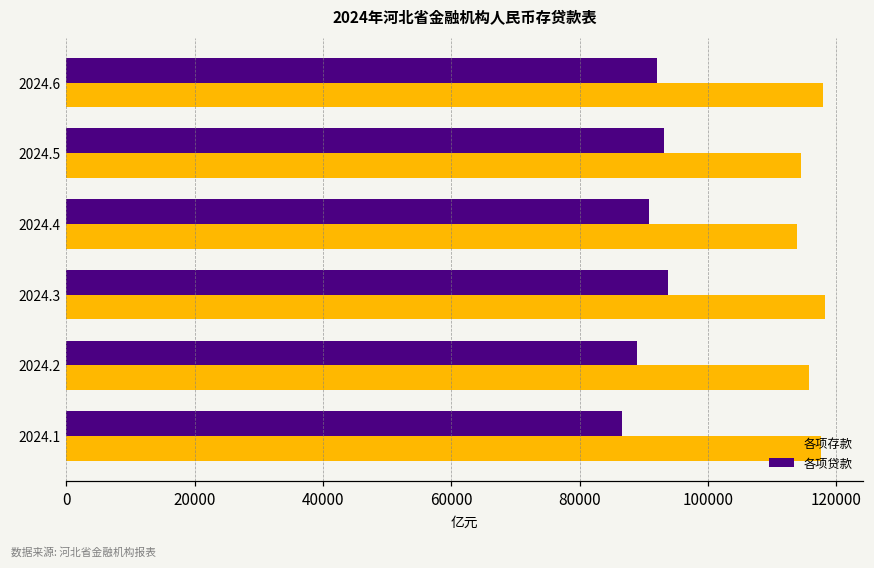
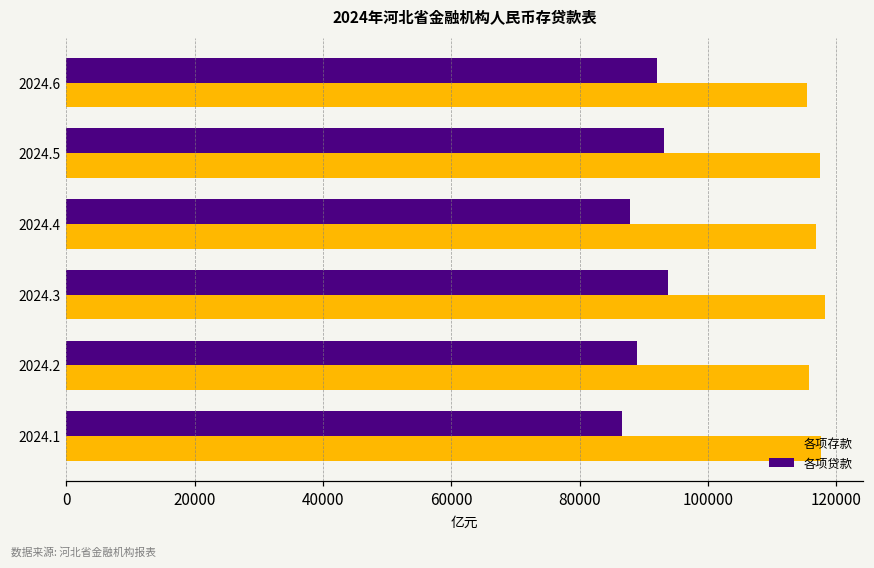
  {
    "各项存款": {
-     "2024.6": 118000,
-     "2024.5": 114000,
-     "2024.4": 114000,
+     "2024.6": 115000,
+     "2024.5": 117000,
+     "2024.4": 117000,
      "2024.3": 118000,
      "2024.2": 116000,
      "2024.1": 118000
    },
    "各项贷款": {
      "2024.6": 92000,
      "2024.5": 93000,
-     "2024.4": 91000,
+     "2024.4": 88000,
      "2024.3": 94000,
      "2024.2": 89000,
      "2024.1": 87000
    }
  }
